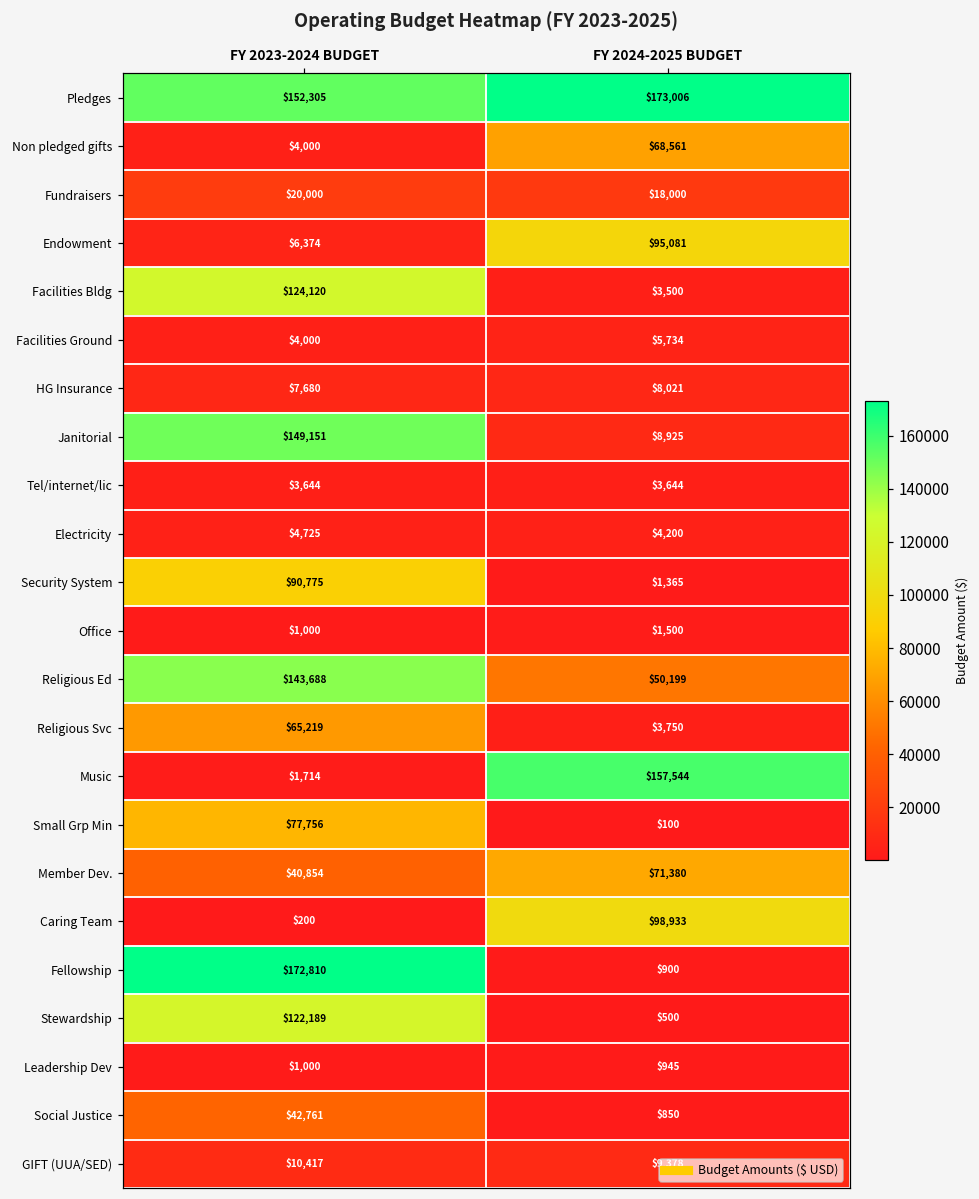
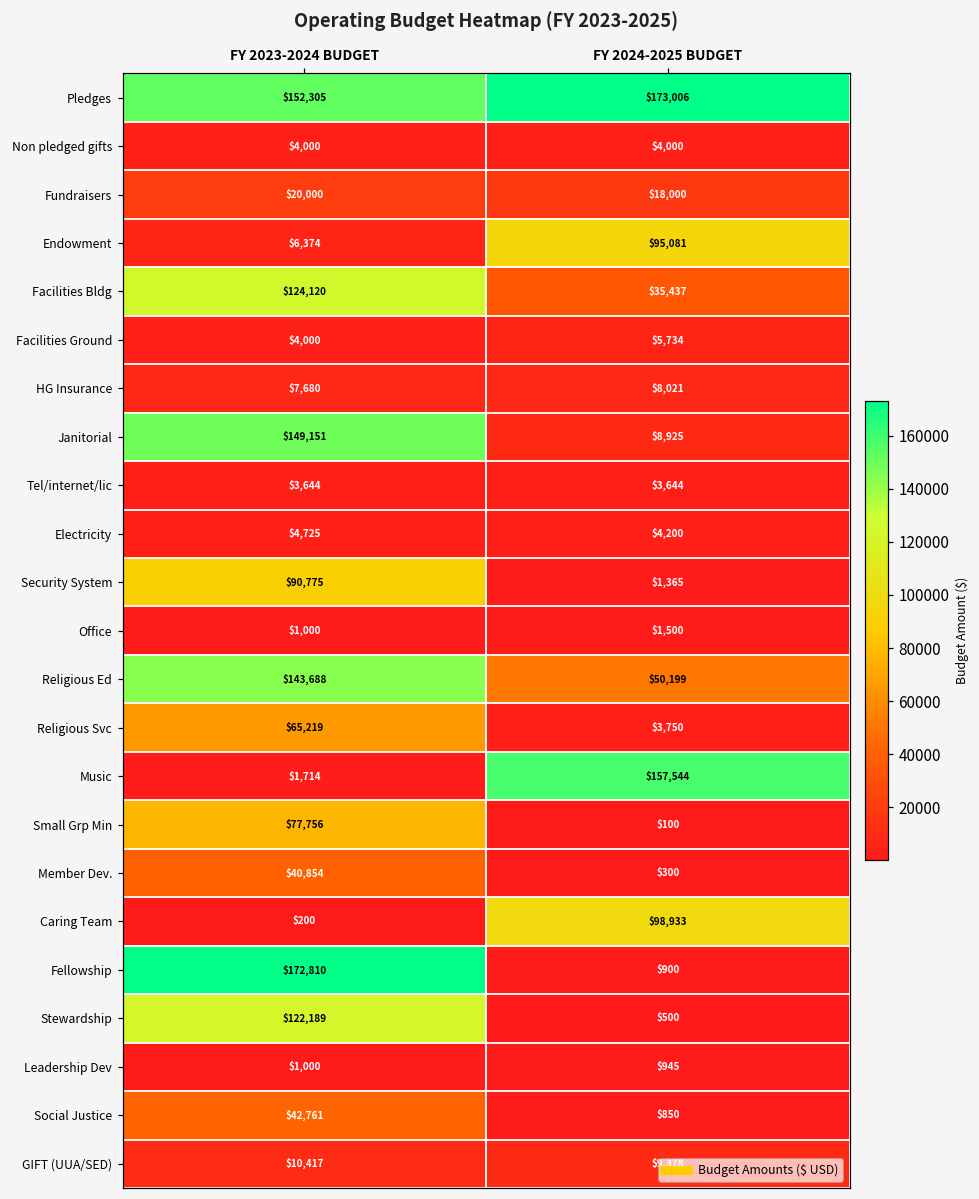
  {
    "Pledges": {
      "FY 2023-2024 BUDGET": "$152,305",
      "FY 2024-2025 BUDGET": "$173,006"
    },
    "Non pledged gifts": {
      "FY 2023-2024 BUDGET": "$4,000",
-     "FY 2024-2025 BUDGET": "$68,561"
+     "FY 2024-2025 BUDGET": "$4,000"
    },
    "Fundraisers": {
      "FY 2023-2024 BUDGET": "$20,000",
      "FY 2024-2025 BUDGET": "$18,000"
    },
    "Endowment": {
      "FY 2023-2024 BUDGET": "$6,374",
      "FY 2024-2025 BUDGET": "$95,081"
    },
    "Facilities Bldg": {
      "FY 2023-2024 BUDGET": "$124,120",
-     "FY 2024-2025 BUDGET": "$3,500"
+     "FY 2024-2025 BUDGET": "$35,437"
    },
    "Facilities Ground": {
      "FY 2023-2024 BUDGET": "$4,000",
      "FY 2024-2025 BUDGET": "$5,734"
    },
    "HG Insurance": {
      "FY 2023-2024 BUDGET": "$7,680",
      "FY 2024-2025 BUDGET": "$8,021"
    },
    "Janitorial": {
      "FY 2023-2024 BUDGET": "$149,151",
      "FY 2024-2025 BUDGET": "$8,925"
    },
    "Tel/internet/lic": {
      "FY 2023-2024 BUDGET": "$3,644",
      "FY 2024-2025 BUDGET": "$3,644"
    },
    "Electricity": {
      "FY 2023-2024 BUDGET": "$4,725",
      "FY 2024-2025 BUDGET": "$4,200"
    },
    "Security System": {
      "FY 2023-2024 BUDGET": "$90,775",
      "FY 2024-2025 BUDGET": "$1,365"
    },
    "Office": {
      "FY 2023-2024 BUDGET": "$1,000",
      "FY 2024-2025 BUDGET": "$1,500"
    },
    "Religious Ed": {
      "FY 2023-2024 BUDGET": "$143,688",
      "FY 2024-2025 BUDGET": "$50,199"
    },
    "Religious Svc": {
      "FY 2023-2024 BUDGET": "$65,219",
      "FY 2024-2025 BUDGET": "$3,750"
    },
    "Music": {
      "FY 2023-2024 BUDGET": "$1,714",
      "FY 2024-2025 BUDGET": "$157,544"
    },
    "Small Grp Min": {
      "FY 2023-2024 BUDGET": "$77,756",
      "FY 2024-2025 BUDGET": "$100"
    },
    "Member Dev.": {
      "FY 2023-2024 BUDGET": "$40,854",
-     "FY 2024-2025 BUDGET": "$71,380"
+     "FY 2024-2025 BUDGET": "$300"
    },
    "Caring Team": {
      "FY 2023-2024 BUDGET": "$200",
      "FY 2024-2025 BUDGET": "$98,933"
    },
    "Fellowship": {
      "FY 2023-2024 BUDGET": "$172,810",
      "FY 2024-2025 BUDGET": "$900"
    },
    "Stewardship": {
      "FY 2023-2024 BUDGET": "$122,189",
      "FY 2024-2025 BUDGET": "$500"
    },
    "Leadership Dev": {
      "FY 2023-2024 BUDGET": "$1,000",
      "FY 2024-2025 BUDGET": "$945"
    },
    "Social Justice": {
      "FY 2023-2024 BUDGET": "$42,761",
      "FY 2024-2025 BUDGET": "$850"
    },
    "GIFT (UUA/SED)": {
      "FY 2023-2024 BUDGET": "$10,417"
    }
  }
